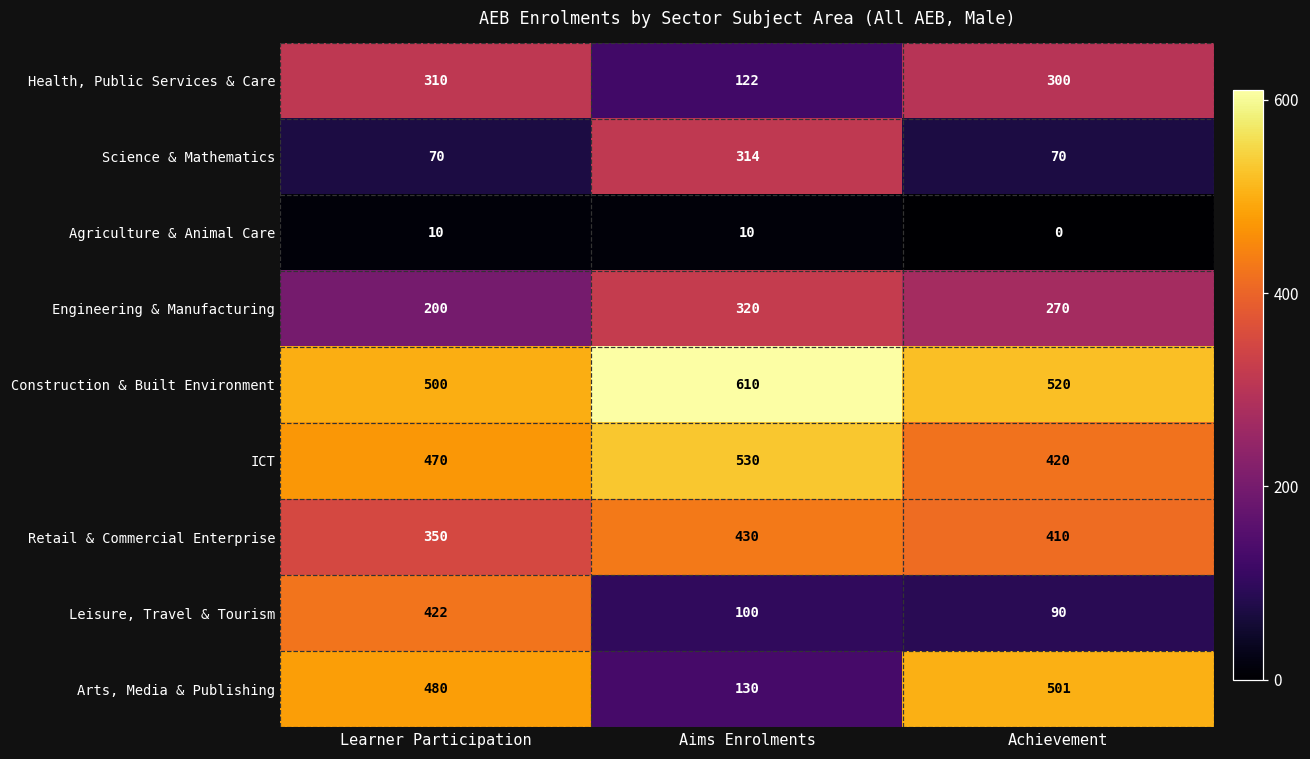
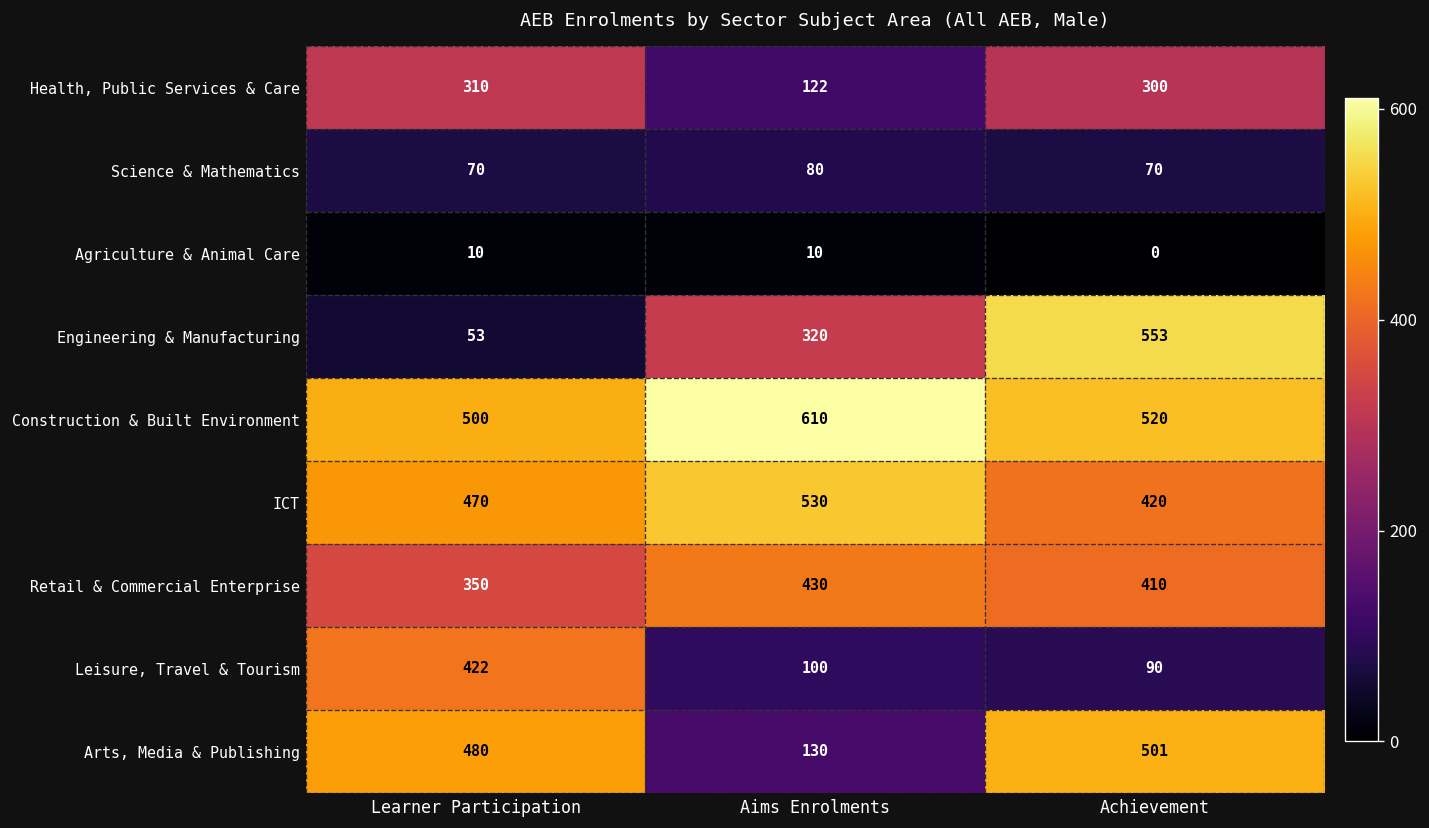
  {
    "Health, Public Services & Care": {
      "Learner Participation": 310,
      "Aims Enrolments": 122,
      "Achievement": 300
    },
    "Science & Mathematics": {
      "Learner Participation": 70,
-     "Aims Enrolments": 314,
+     "Aims Enrolments": 80,
      "Achievement": 70
    },
    "Agriculture & Animal Care": {
      "Learner Participation": 10,
      "Aims Enrolments": 10,
      "Achievement": 0
    },
    "Engineering & Manufacturing": {
-     "Learner Participation": 200,
+     "Learner Participation": 53,
      "Aims Enrolments": 320,
-     "Achievement": 270
+     "Achievement": 553
    },
    "Construction & Built Environment": {
      "Learner Participation": 500,
      "Aims Enrolments": 610,
      "Achievement": 520
    },
    "ICT": {
      "Learner Participation": 470,
      "Aims Enrolments": 530,
      "Achievement": 420
    },
    "Retail & Commercial Enterprise": {
      "Learner Participation": 350,
      "Aims Enrolments": 430,
      "Achievement": 410
    },
    "Leisure, Travel & Tourism": {
      "Learner Participation": 422,
      "Aims Enrolments": 100,
      "Achievement": 90
    },
    "Arts, Media & Publishing": {
      "Learner Participation": 480,
      "Aims Enrolments": 130,
      "Achievement": 501
    }
  }
